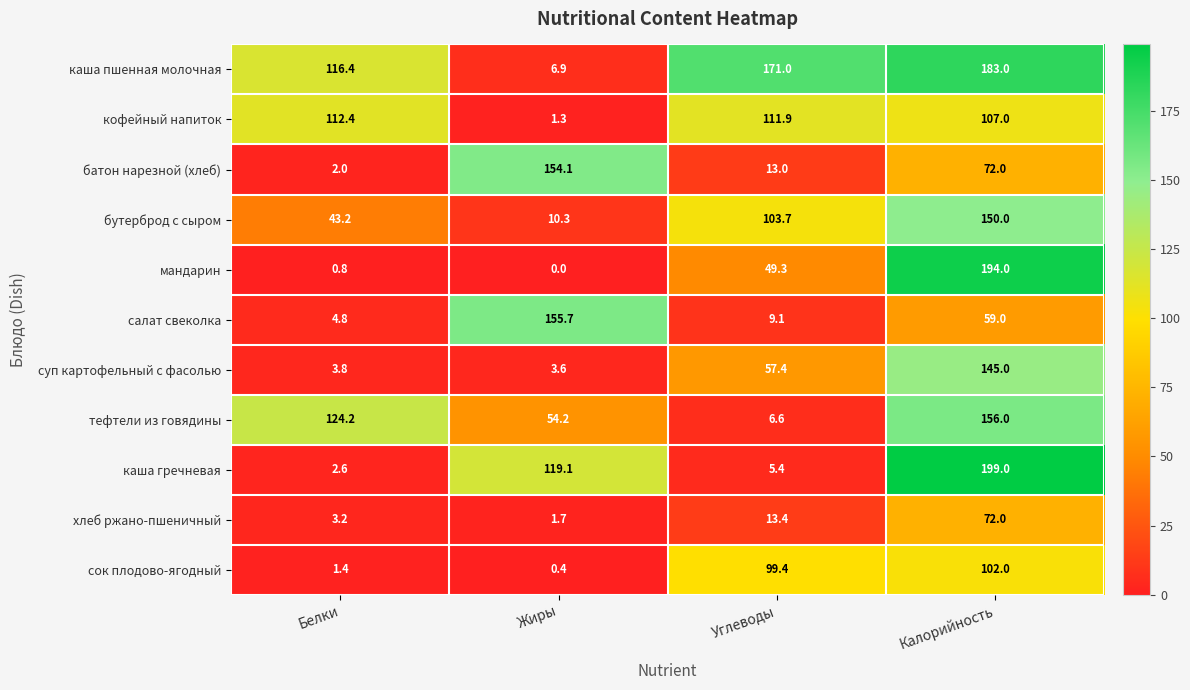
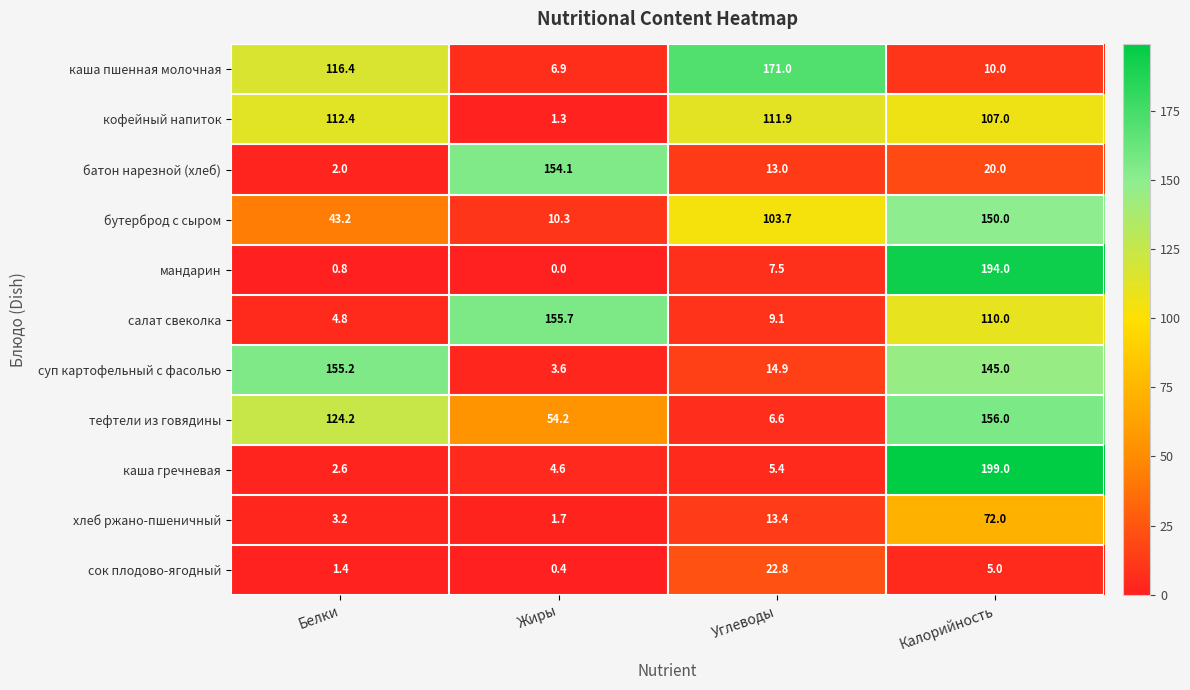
  {
    "каша пшенная молочная": {
      "Белки": 116.4,
      "Жиры": 6.9,
      "Углеводы": 171.0,
-     "Калорийность": 183.0
+     "Калорийность": 10.0
    },
    "кофейный напиток": {
      "Белки": 112.4,
      "Жиры": 1.3,
      "Углеводы": 111.9,
      "Калорийность": 107.0
    },
    "батон нарезной (хлеб)": {
      "Белки": 2.0,
      "Жиры": 154.1,
      "Углеводы": 13.0,
-     "Калорийность": 72.0
+     "Калорийность": 20.0
    },
    "бутерброд с сыром": {
      "Белки": 43.2,
      "Жиры": 10.3,
      "Углеводы": 103.7,
      "Калорийность": 150.0
    },
    "мандарин": {
      "Белки": 0.8,
      "Жиры": 0.0,
-     "Углеводы": 49.3,
+     "Углеводы": 7.5,
      "Калорийность": 194.0
    },
    "салат свеколка": {
      "Белки": 4.8,
      "Жиры": 155.7,
      "Углеводы": 9.1,
-     "Калорийность": 59.0
+     "Калорийность": 110.0
    },
    "суп картофельный с фасолью": {
-     "Белки": 3.8,
+     "Белки": 155.2,
      "Жиры": 3.6,
-     "Углеводы": 57.4,
+     "Углеводы": 14.9,
      "Калорийность": 145.0
    },
    "тефтели из говядины": {
      "Белки": 124.2,
      "Жиры": 54.2,
      "Углеводы": 6.6,
      "Калорийность": 156.0
    },
    "каша гречневая": {
      "Белки": 2.6,
-     "Жиры": 119.1,
+     "Жиры": 4.6,
      "Углеводы": 5.4,
      "Калорийность": 199.0
    },
    "хлеб ржано-пшеничный": {
      "Белки": 3.2,
      "Жиры": 1.7,
      "Углеводы": 13.4,
      "Калорийность": 72.0
    },
    "сок плодово-ягодный": {
      "Белки": 1.4,
      "Жиры": 0.4,
-     "Углеводы": 99.4,
-     "Калорийность": 102.0
+     "Углеводы": 22.8,
+     "Калорийность": 5.0
    }
  }
